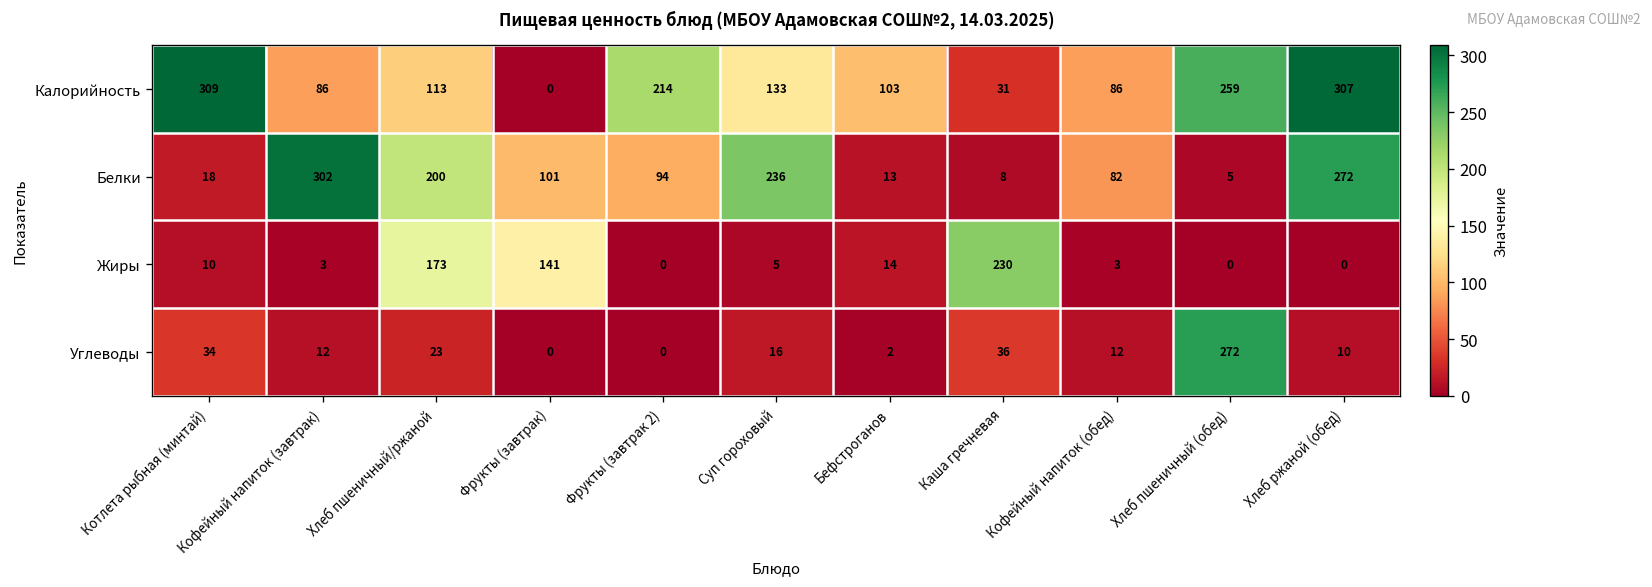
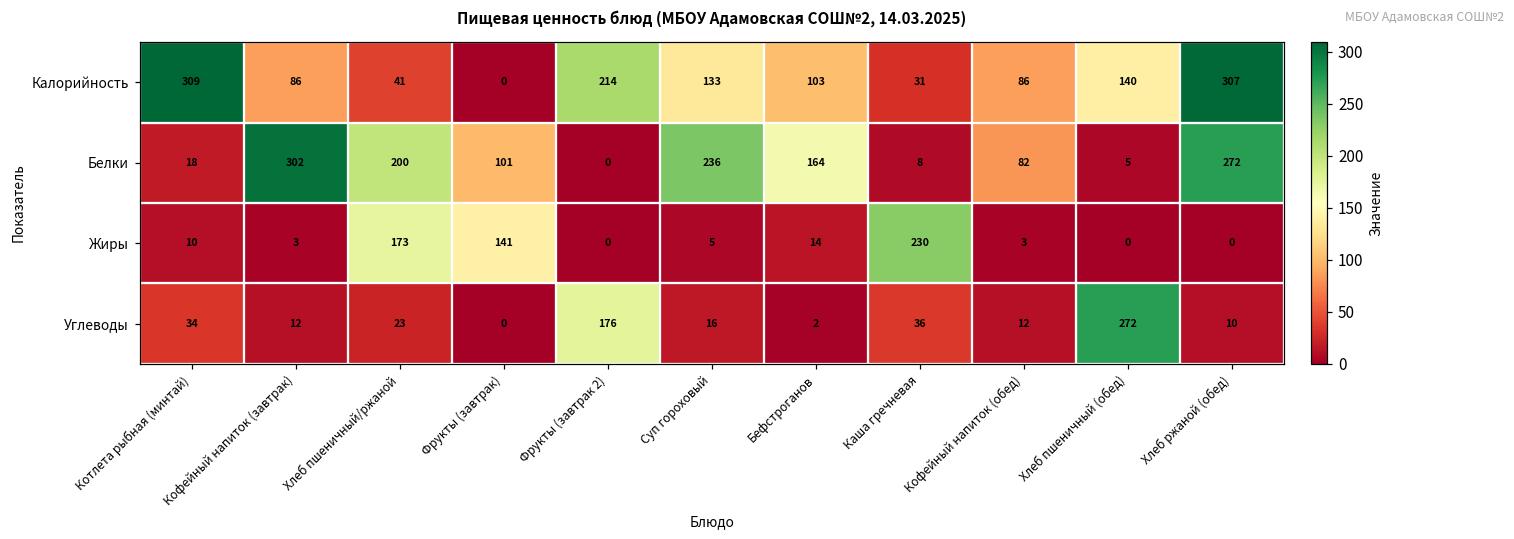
  {
    "Калорийность": {
      "Котлета рыбная (минтай)": 309,
      "Кофейный напиток (завтрак)": 86,
-     "Хлеб пшеничный/ржаной": 113,
+     "Хлеб пшеничный/ржаной": 41,
      "Фрукты (завтрак)": 0,
      "Фрукты (завтрак 2)": 214,
      "Суп гороховый": 133,
      "Бефстроганов": 103,
      "Каша гречневая": 31,
      "Кофейный напиток (обед)": 86,
-     "Хлеб пшеничный (обед)": 259,
+     "Хлеб пшеничный (обед)": 140,
      "Хлеб ржаной (обед)": 307
    },
    "Белки": {
      "Котлета рыбная (минтай)": 18,
      "Кофейный напиток (завтрак)": 302,
      "Хлеб пшеничный/ржаной": 200,
      "Фрукты (завтрак)": 101,
-     "Фрукты (завтрак 2)": 94,
+     "Фрукты (завтрак 2)": 0,
      "Суп гороховый": 236,
-     "Бефстроганов": 13,
+     "Бефстроганов": 164,
      "Каша гречневая": 8,
      "Кофейный напиток (обед)": 82,
      "Хлеб пшеничный (обед)": 5,
      "Хлеб ржаной (обед)": 272
    },
    "Жиры": {
      "Котлета рыбная (минтай)": 10,
      "Кофейный напиток (завтрак)": 3,
      "Хлеб пшеничный/ржаной": 173,
      "Фрукты (завтрак)": 141,
      "Фрукты (завтрак 2)": 0,
      "Суп гороховый": 5,
      "Бефстроганов": 14,
      "Каша гречневая": 230,
      "Кофейный напиток (обед)": 3,
      "Хлеб пшеничный (обед)": 0,
      "Хлеб ржаной (обед)": 0
    },
    "Углеводы": {
      "Котлета рыбная (минтай)": 34,
      "Кофейный напиток (завтрак)": 12,
      "Хлеб пшеничный/ржаной": 23,
      "Фрукты (завтрак)": 0,
-     "Фрукты (завтрак 2)": 0,
+     "Фрукты (завтрак 2)": 176,
      "Суп гороховый": 16,
      "Бефстроганов": 2,
      "Каша гречневая": 36,
      "Кофейный напиток (обед)": 12,
      "Хлеб пшеничный (обед)": 272,
      "Хлеб ржаной (обед)": 10
    }
  }
